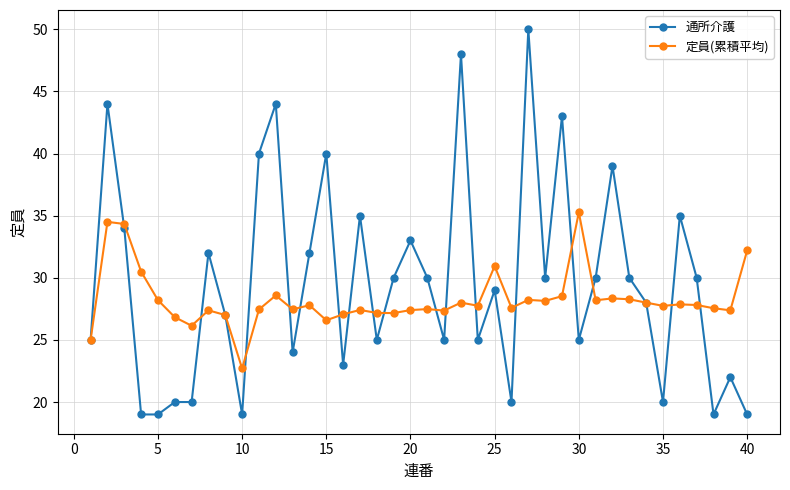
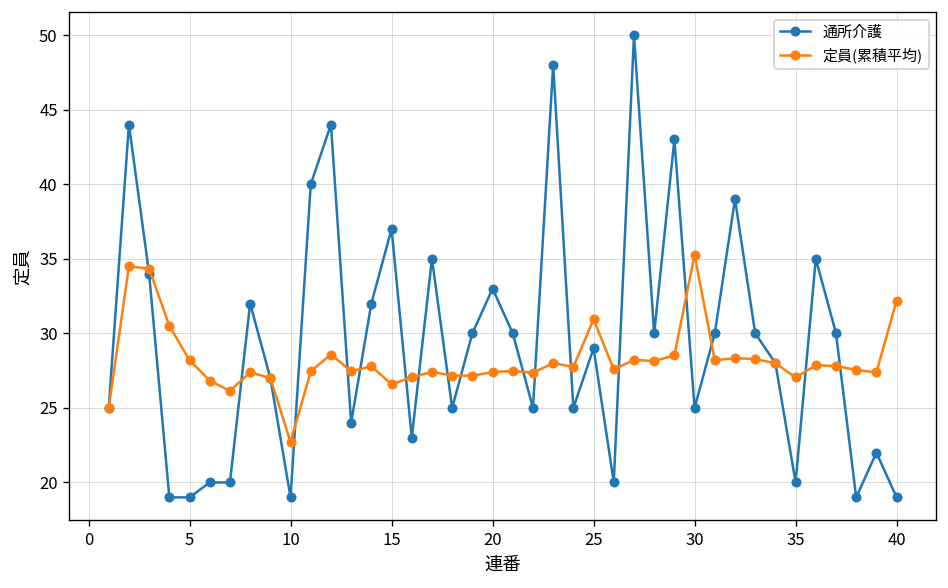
  {
    "通所介護": {
      "5": 19,
      "10": 19,
-     "15": 40,
+     "15": 37,
      "20": 33,
      "25": 29,
      "30": 25,
      "35": 20,
      "40": 19
    },
    "定員(累積平均)": {
      "5": 28.2,
      "10": 22.7,
      "15": 26.6,
      "20": 27.4,
      "25": 30.9,
      "30": 35.3,
-     "35": 27.7,
+     "35": 27.0,
      "40": 32.2
    }
  }
